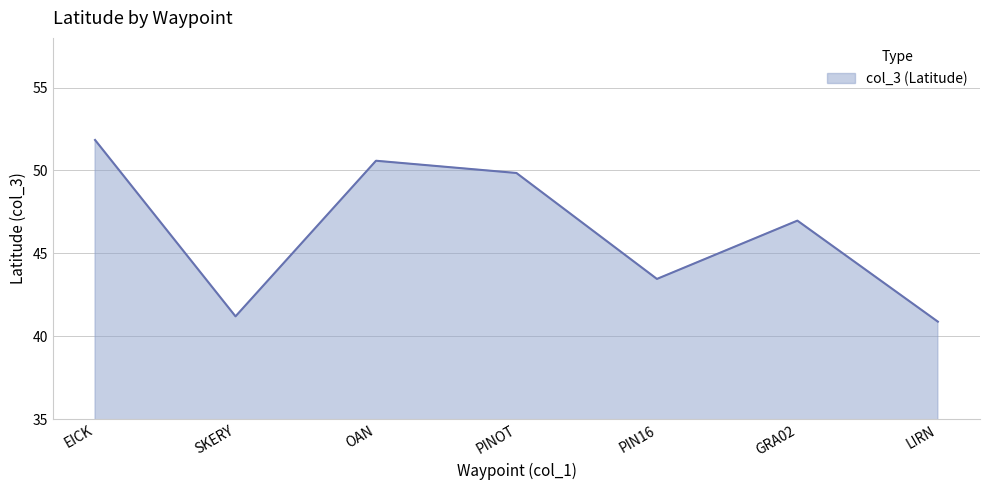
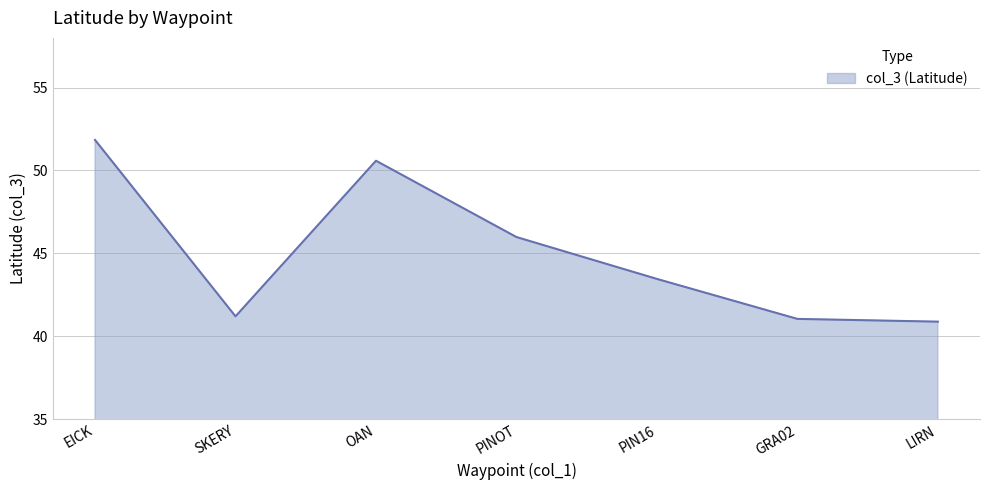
  {
    "EICK": 51.8,
    "SKERY": 41.2,
    "OAN": 50.6,
-   "PINOT": 49.8,
+   "PINOT": 46.0,
    "PIN16": 43.5,
-   "GRA02": 47.0,
+   "GRA02": 41.0,
    "LIRN": 40.9
  }
